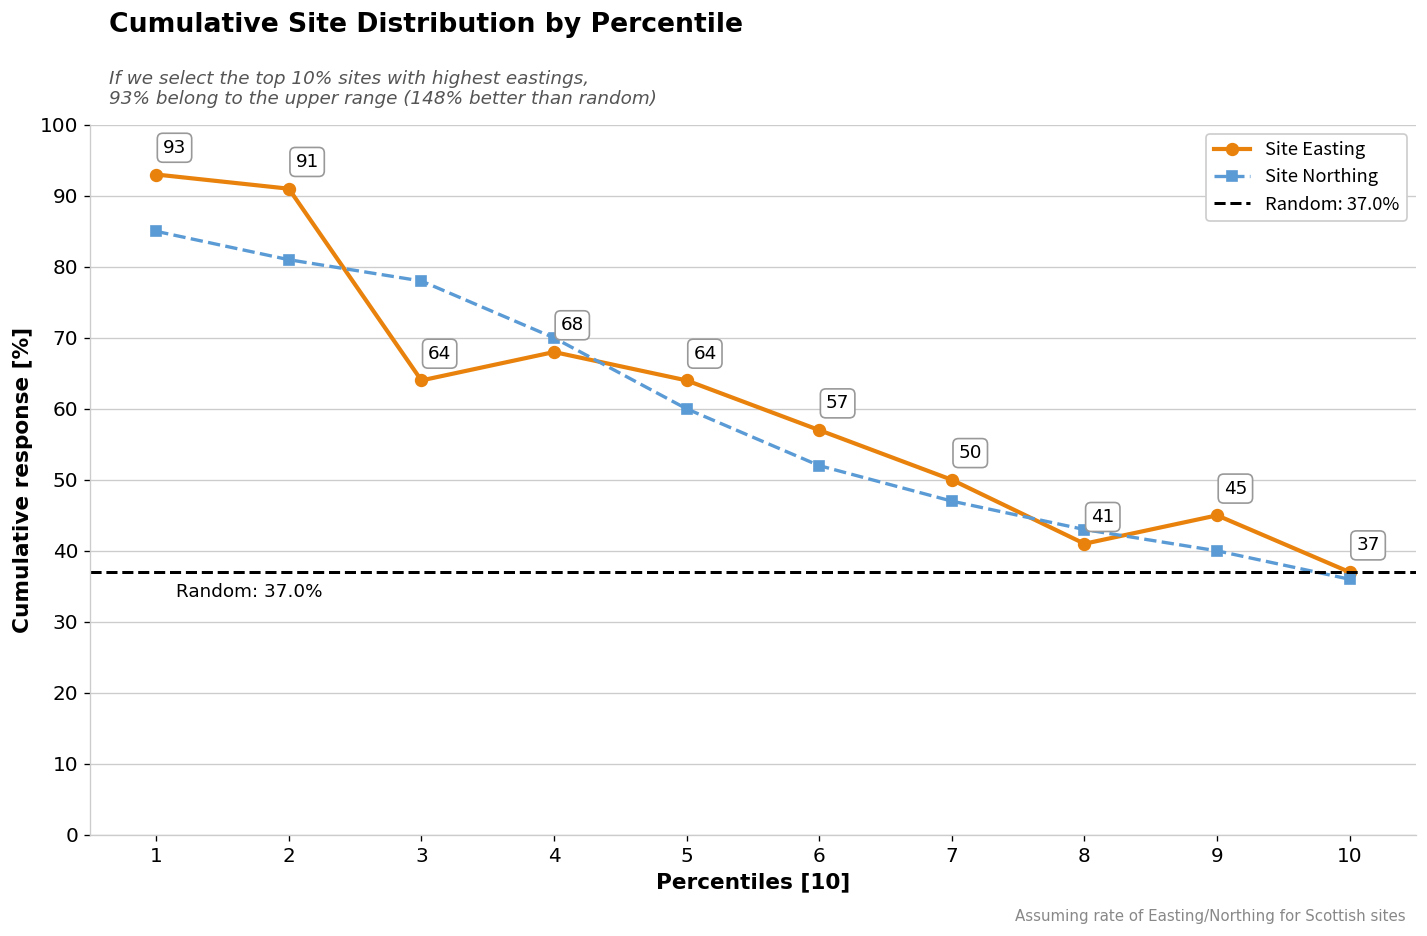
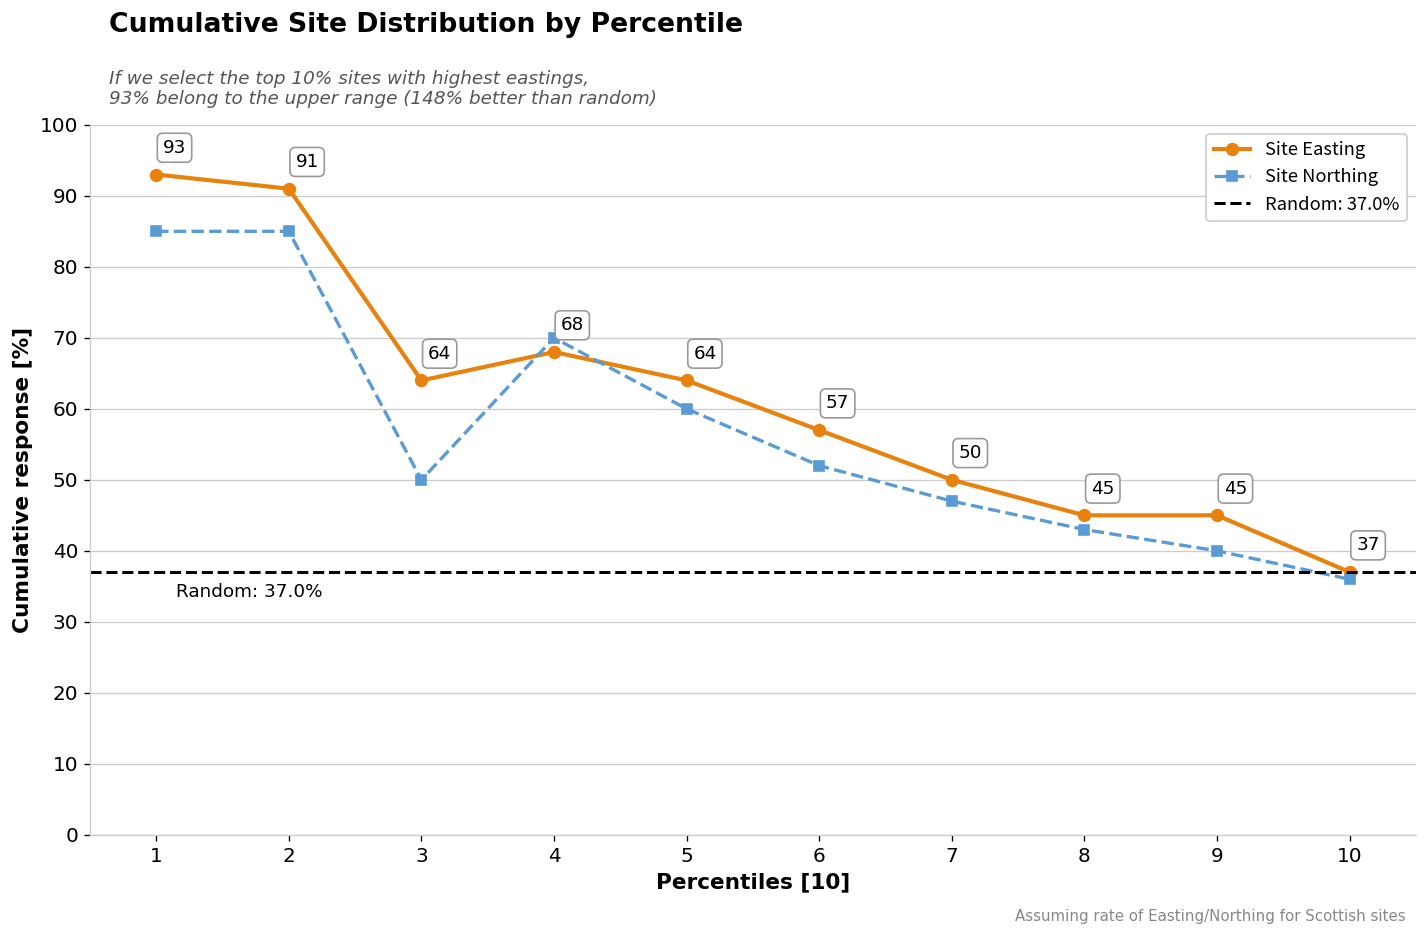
  {
    "Site Easting": {
-     "8": 41
+     "8": 45
    },
    "Site Northing": {
      "1": 85,
-     "2": 81,
-     "3": 78,
+     "2": 85,
+     "3": 50,
      "5": 60,
      "6": 52,
      "7": 47,
      "9": 40,
      "10": 36
    }
  }
